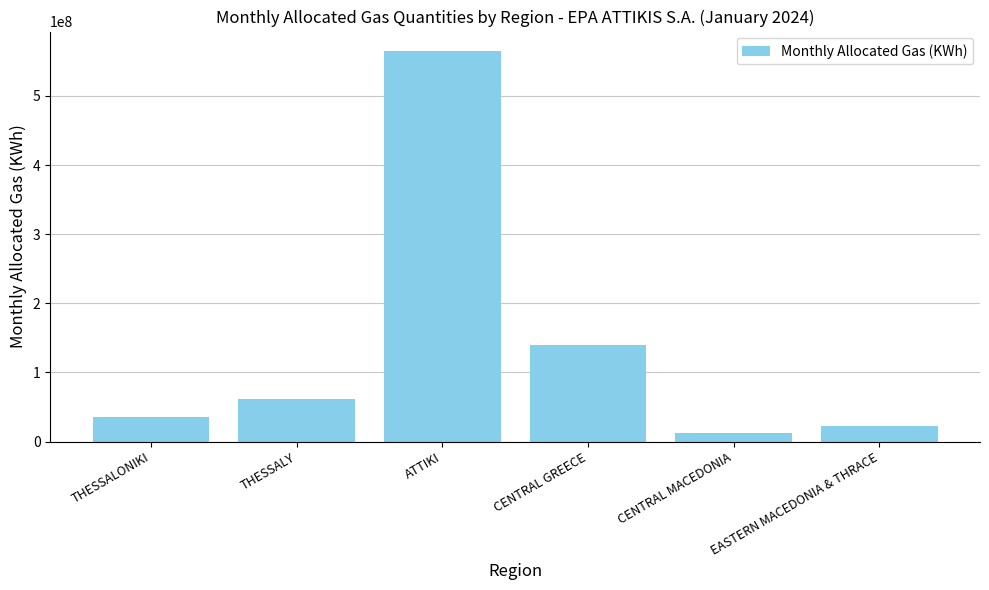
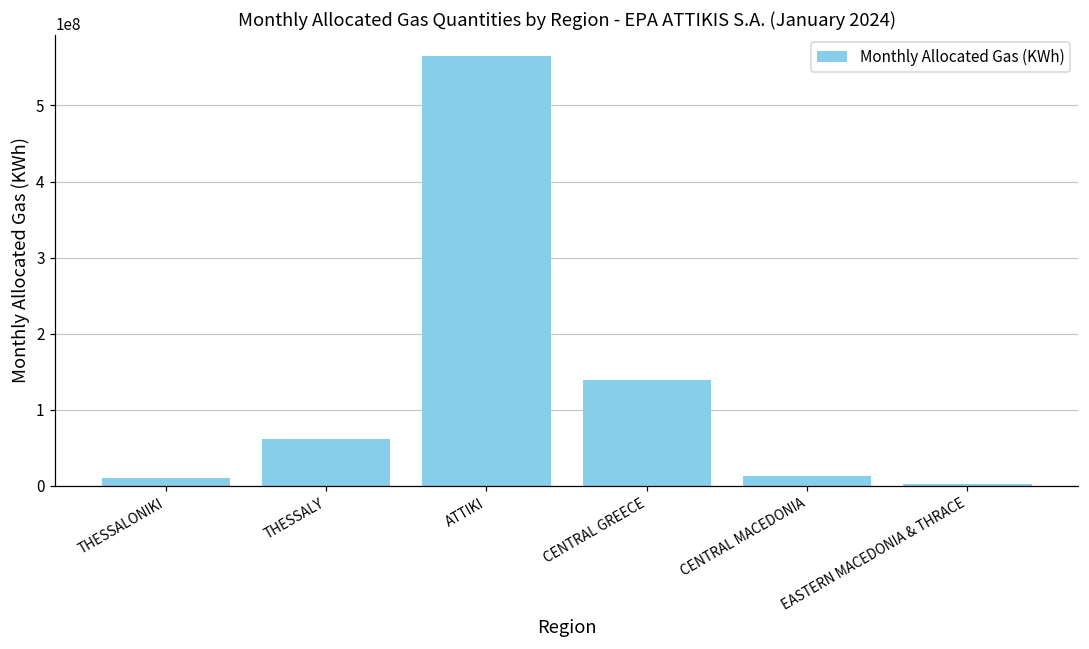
  {
-   "THESSALONIKI": 40000000,
+   "THESSALONIKI": 10000000,
    "THESSALY": 60000000,
    "ATTIKI": 560000000,
    "CENTRAL GREECE": 140000000,
    "CENTRAL MACEDONIA": 10000000,
-   "EASTERN MACEDONIA & THRACE": 20000000
+   "EASTERN MACEDONIA & THRACE": 0
  }
